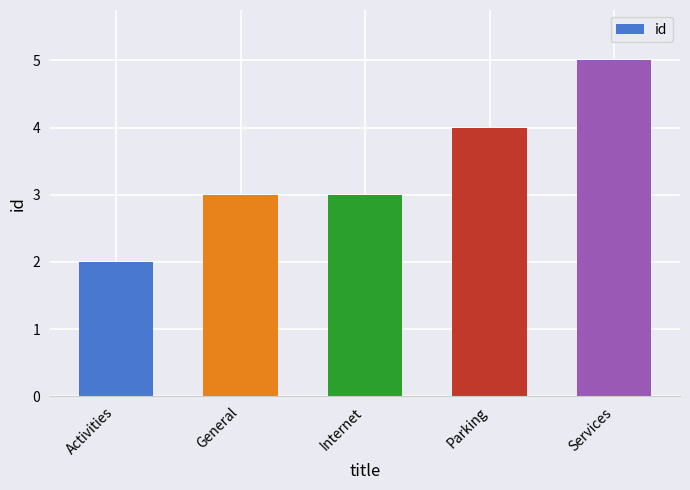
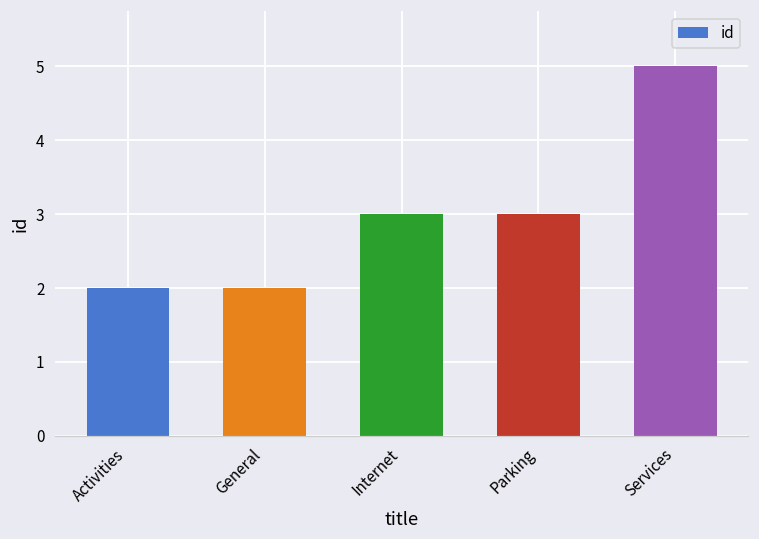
  {
    "Activities": 2,
-   "General": 3,
+   "General": 2,
    "Internet": 3,
-   "Parking": 4,
+   "Parking": 3,
    "Services": 5
  }
